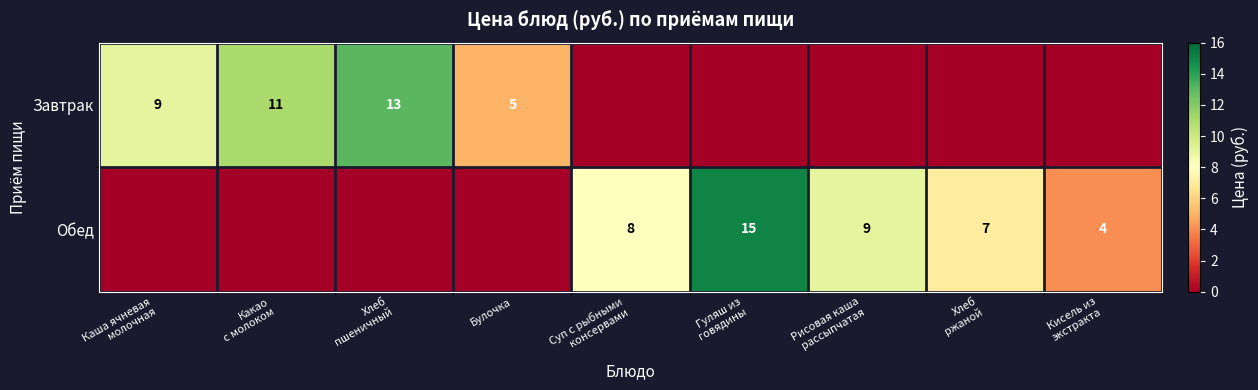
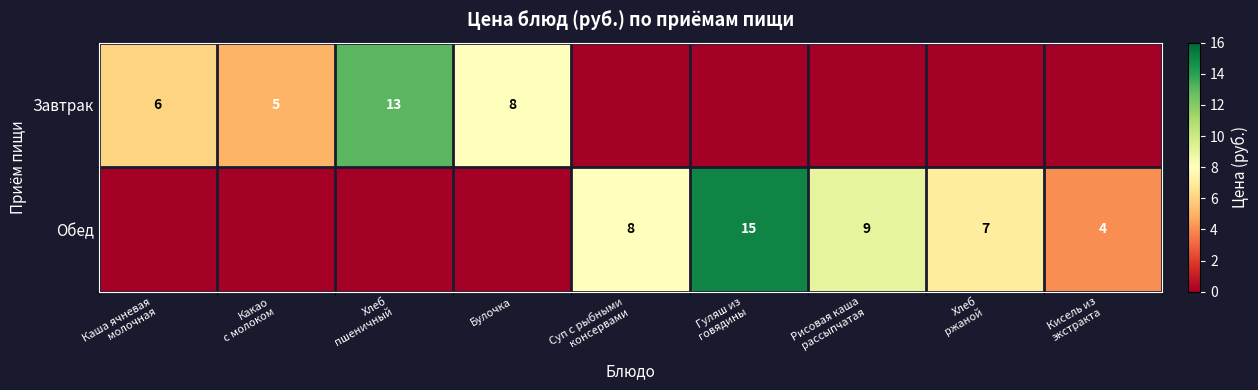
  {
    "Завтрак": {
-     "Каша ячневая молочная": 9,
-     "Какао с молоком": 11,
+     "Каша ячневая молочная": 6,
+     "Какао с молоком": 5,
      "Хлеб пшеничный": 13,
-     "Булочка": 5
+     "Булочка": 8
    },
    "Обед": {
      "Суп с рыбными консервами": 8,
      "Гуляш из говядины": 15,
      "Рисовая каша рассыпчатая": 9,
      "Хлеб ржаной": 7,
      "Кисель из экстракта": 4
    }
  }
